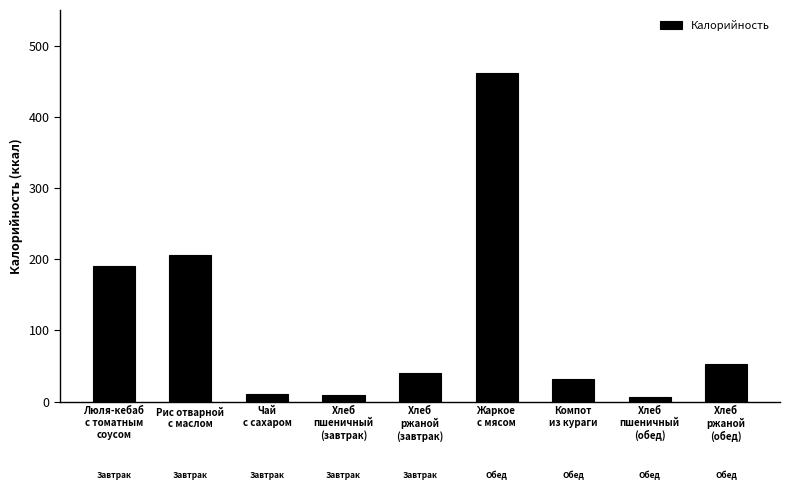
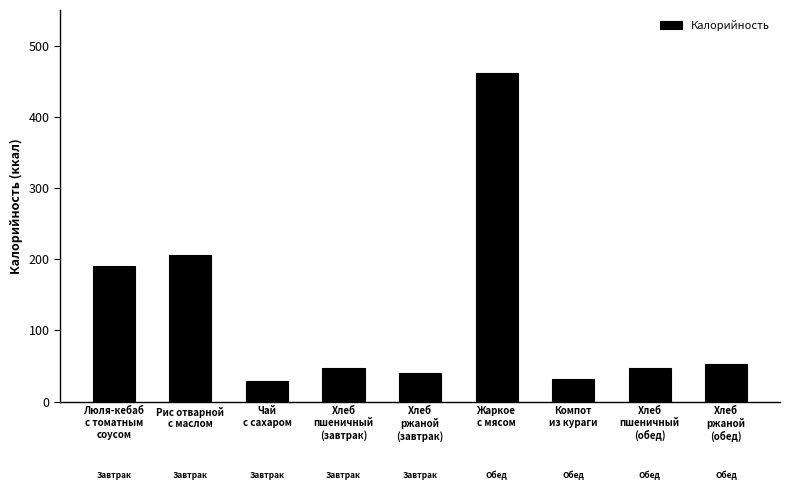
  {
    "Люля-кебаб с томатным соусом": 190,
    "Рис отварной с маслом": 210,
-   "Чай с сахаром": 10,
-   "Хлеб пшеничный (завтрак)": 10,
+   "Чай с сахаром": 30,
+   "Хлеб пшеничный (завтрак)": 50,
    "Хлеб ржаной (завтрак)": 40,
    "Жаркое с мясом": 460,
    "Компот из кураги": 30,
-   "Хлеб пшеничный (обед)": 10,
+   "Хлеб пшеничный (обед)": 50,
    "Хлеб ржаной (обед)": 50
  }
